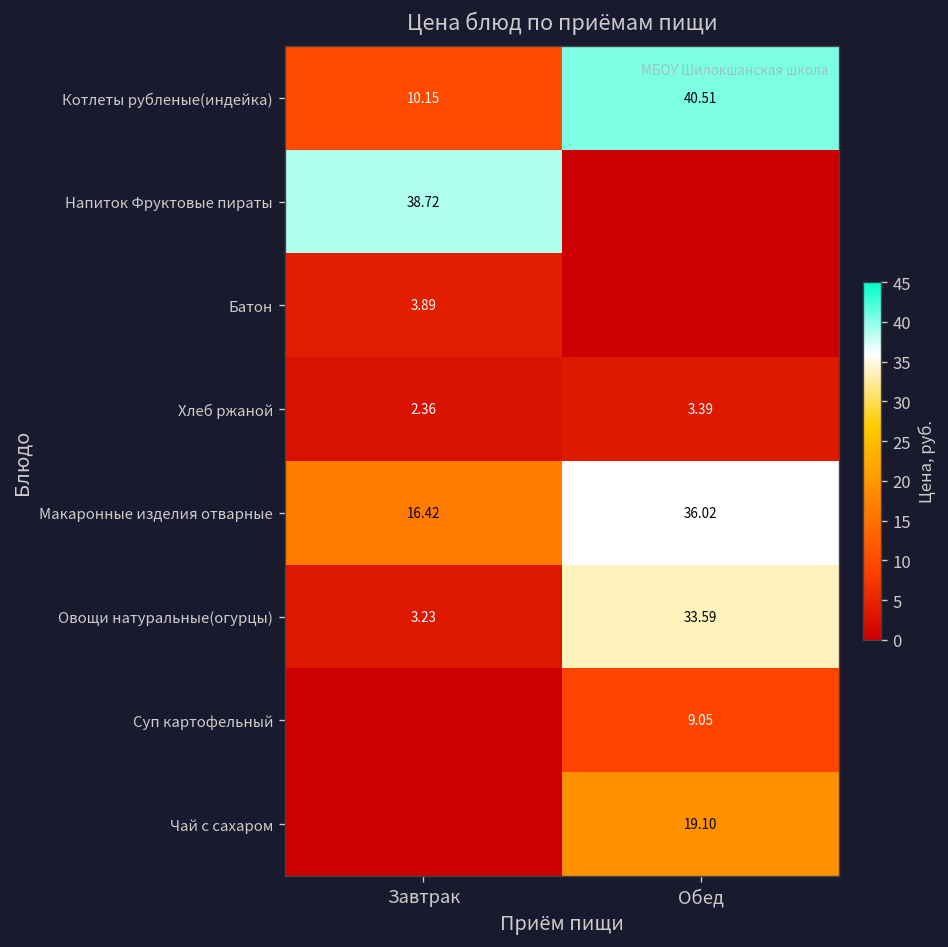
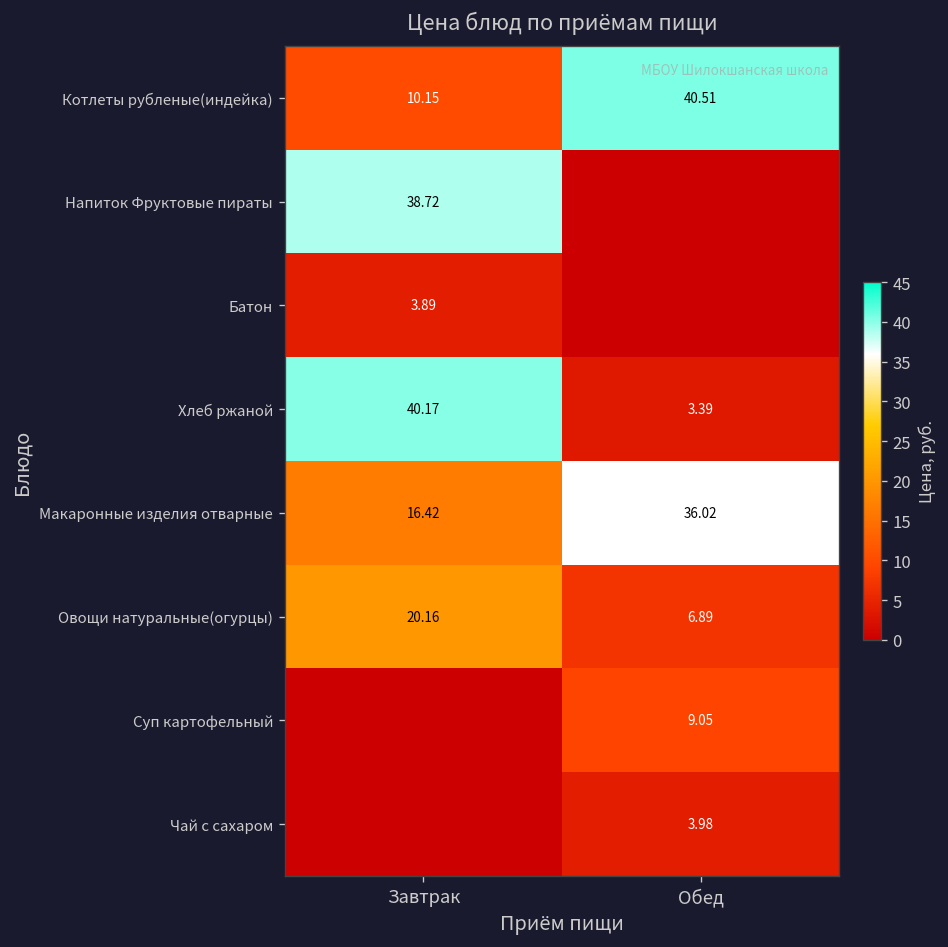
  {
    "Котлеты рубленые(индейка)": {
      "Завтрак": 10.15
    },
    "Напиток Фруктовые пираты": {
      "Завтрак": 38.72
    },
    "Батон": {
      "Завтрак": 3.89
    },
    "Хлеб ржаной": {
-     "Завтрак": 2.36,
+     "Завтрак": 40.17,
      "Обед": 3.39
    },
    "Макаронные изделия отварные": {
      "Завтрак": 16.42,
      "Обед": 36.02
    },
    "Овощи натуральные(огурцы)": {
-     "Завтрак": 3.23,
-     "Обед": 33.59
+     "Завтрак": 20.16,
+     "Обед": 6.89
    },
    "Суп картофельный": {
      "Обед": 9.05
    },
    "Чай с сахаром": {
-     "Обед": 19.10
+     "Обед": 3.98
    }
  }
